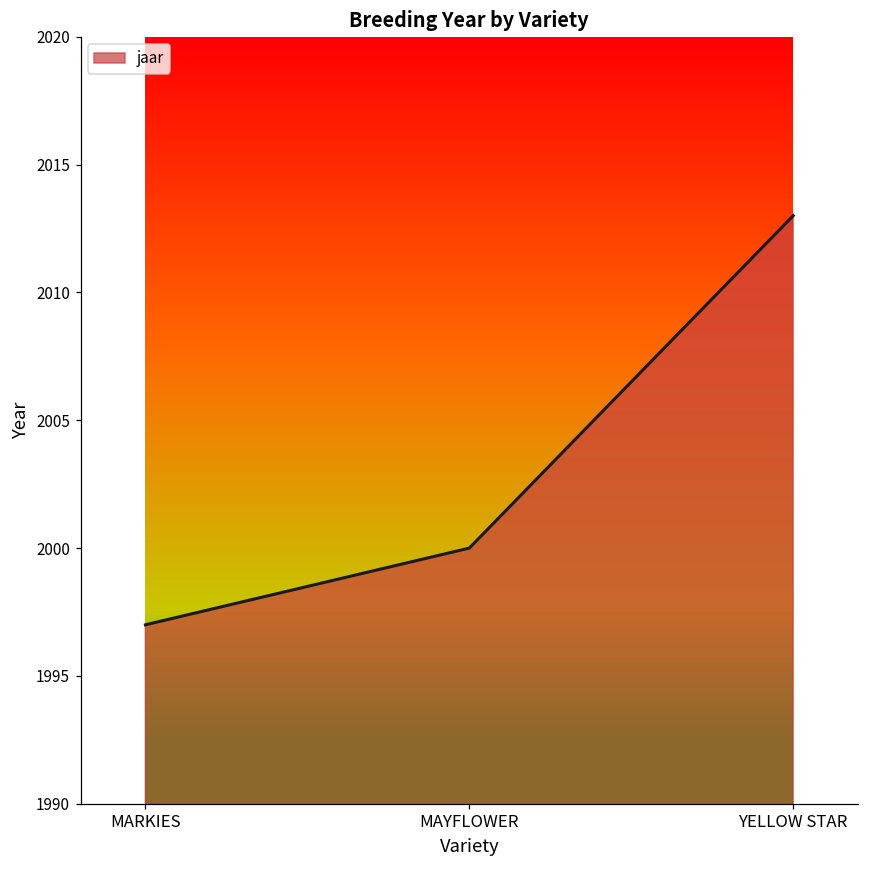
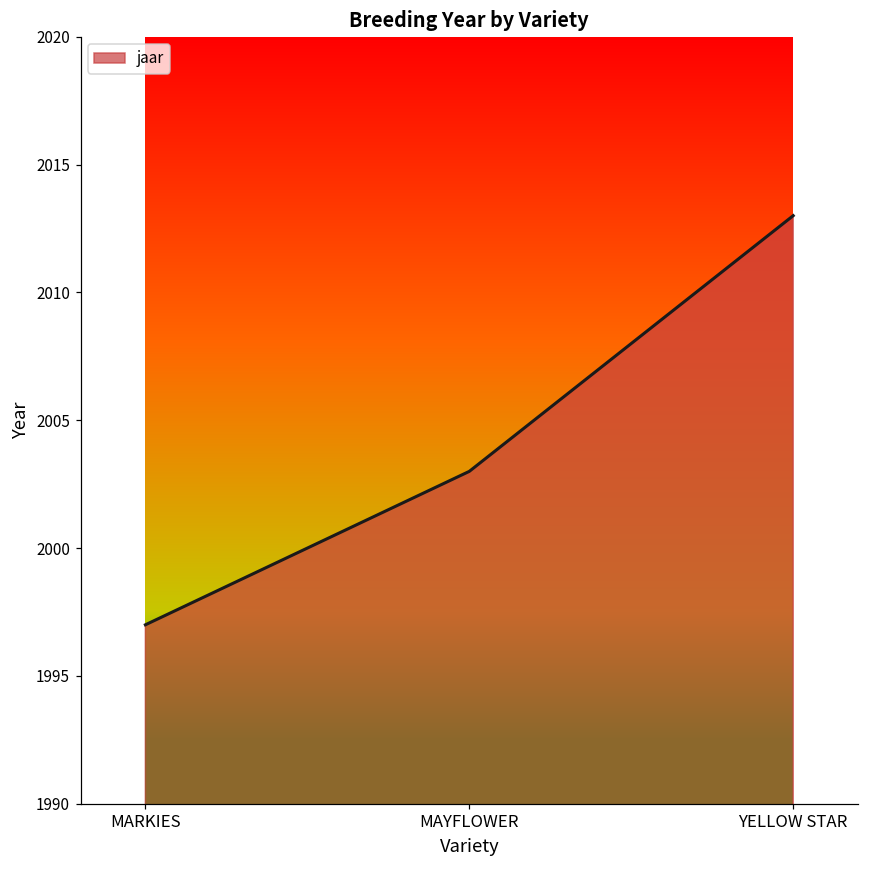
  {
    "MARKIES": 1997,
-   "MAYFLOWER": 2000,
+   "MAYFLOWER": 2003,
    "YELLOW STAR": 2013
  }
